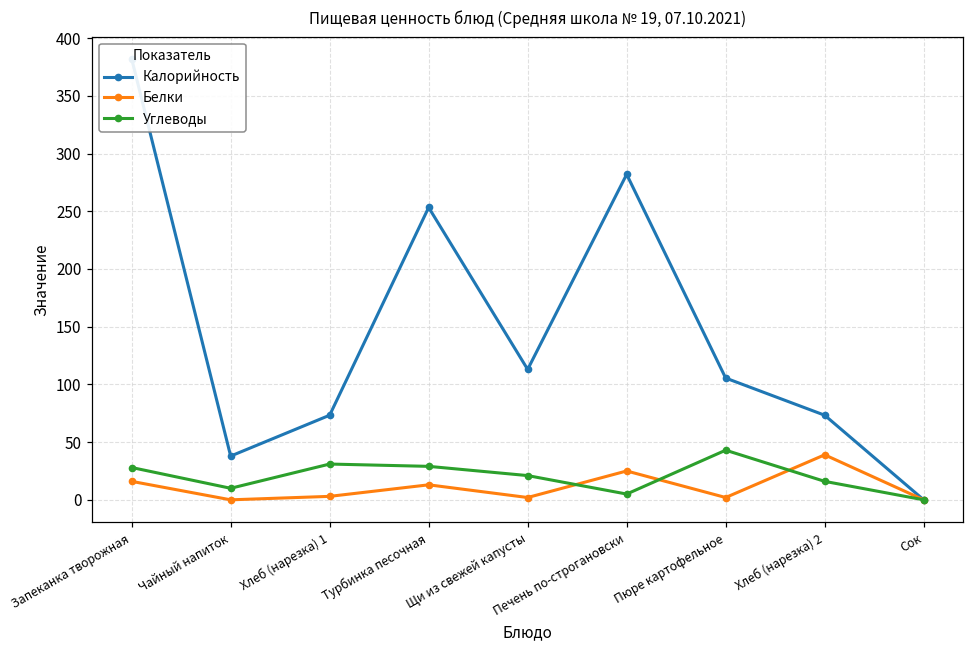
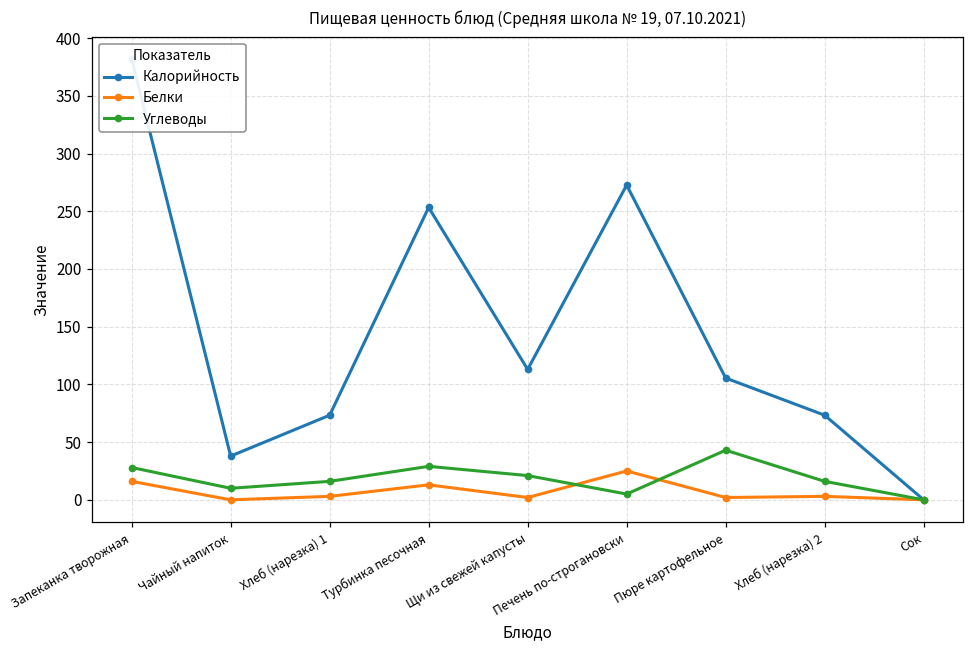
  {
    "Калорийность": {
      "Чайный напиток": 38,
      "Хлеб (нарезка) 1": 73,
      "Турбинка песочная": 253,
      "Щи из свежей капусты": 113,
-     "Печень по-строгановски": 282,
+     "Печень по-строгановски": 273,
      "Пюре картофельное": 106,
      "Хлеб (нарезка) 2": 73
    },
    "Белки": {
      "Запеканка творожная": 16,
      "Чайный напиток": 0,
      "Хлеб (нарезка) 1": 3,
      "Турбинка песочная": 13,
      "Щи из свежей капусты": 2,
      "Печень по-строгановски": 25,
      "Пюре картофельное": 2,
-     "Хлеб (нарезка) 2": 39
+     "Хлеб (нарезка) 2": 3
    },
    "Углеводы": {
      "Запеканка творожная": 28,
      "Чайный напиток": 10,
-     "Хлеб (нарезка) 1": 31,
+     "Хлеб (нарезка) 1": 16,
      "Турбинка песочная": 29,
      "Щи из свежей капусты": 21,
      "Печень по-строгановски": 5,
      "Пюре картофельное": 43,
      "Хлеб (нарезка) 2": 16
    }
  }
